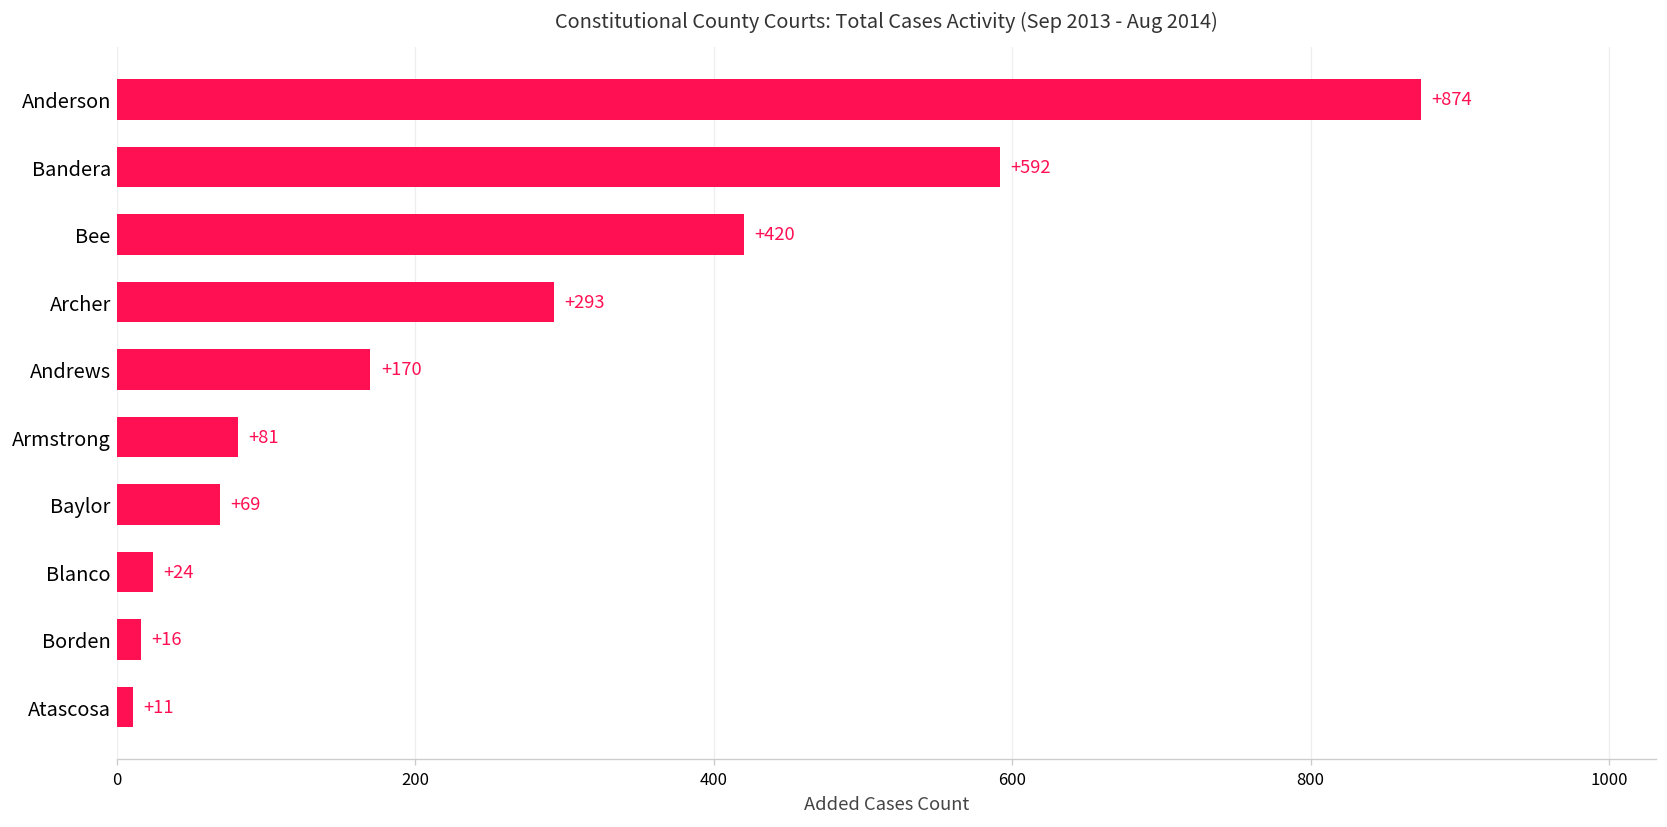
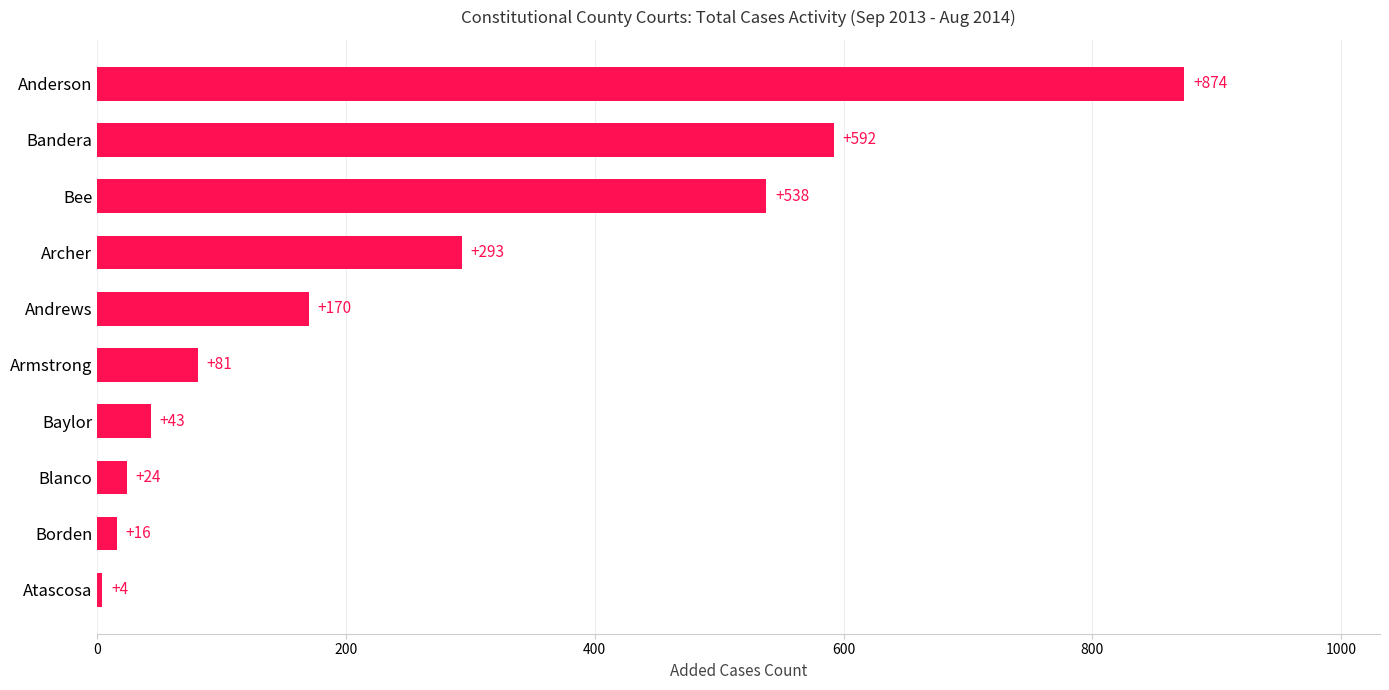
  {
    "Anderson": "+874",
    "Bandera": "+592",
-   "Bee": "+420",
+   "Bee": "+538",
    "Archer": "+293",
    "Andrews": "+170",
    "Armstrong": "+81",
-   "Baylor": "+69",
+   "Baylor": "+43",
    "Blanco": "+24",
    "Borden": "+16",
-   "Atascosa": "+11"
+   "Atascosa": "+4"
  }
